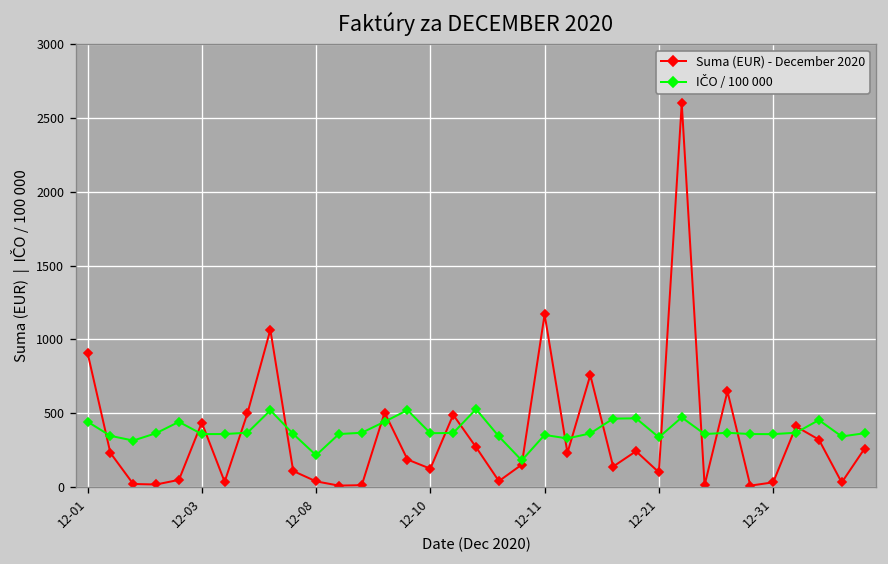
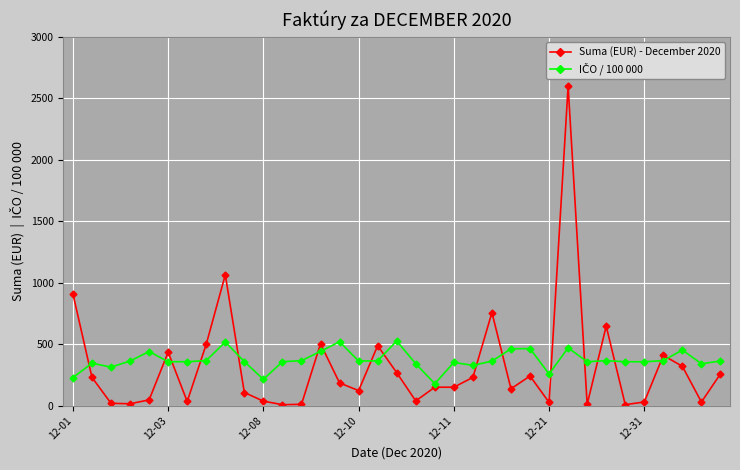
  {
    "Suma (EUR) - December 2020": {
      "12-01": 910,
      "12-03": 440,
      "12-08": 40,
      "12-10": 120,
-     "12-11": 1170,
-     "12-21": 100,
+     "12-11": 150,
+     "12-21": 30,
      "12-31": 30
    },
    "IČO / 100 000": {
-     "12-01": 440,
+     "12-01": 230,
      "12-03": 360,
      "12-08": 210,
      "12-10": 360,
      "12-11": 350,
-     "12-21": 340,
+     "12-21": 260,
      "12-31": 360
    }
  }
